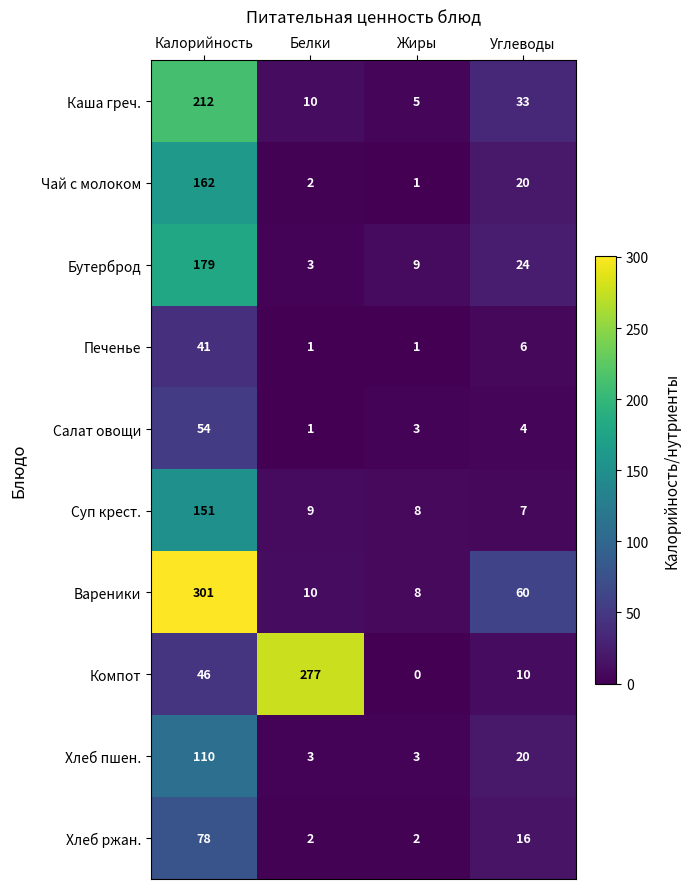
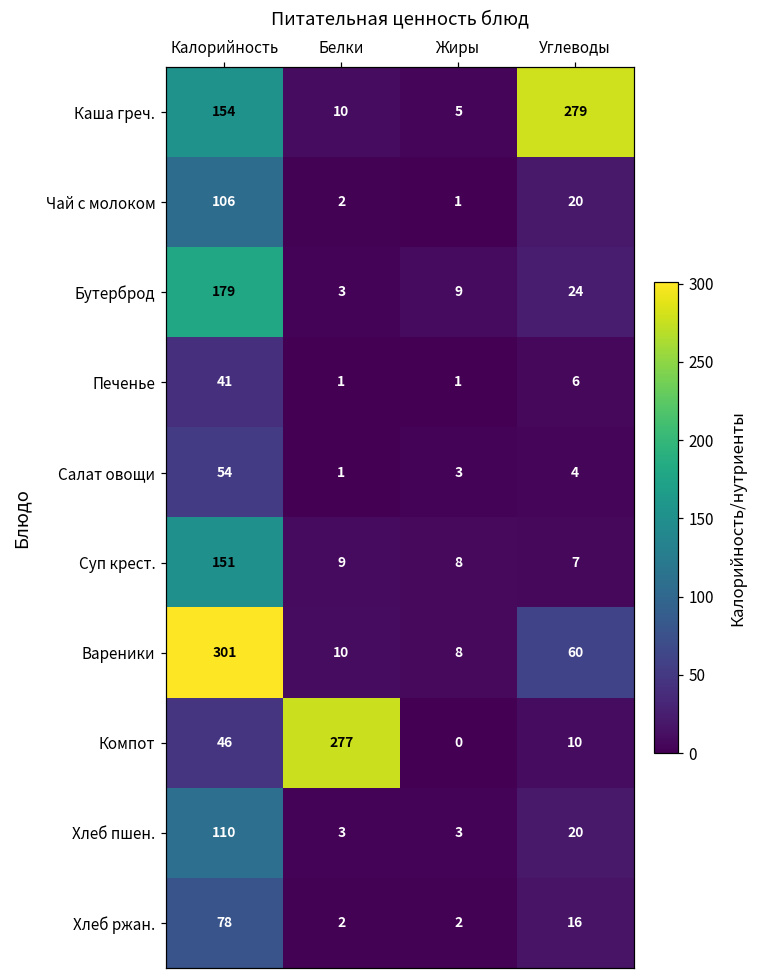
  {
    "Каша греч.": {
-     "Калорийность": 212,
+     "Калорийность": 154,
      "Белки": 10,
      "Жиры": 5,
-     "Углеводы": 33
+     "Углеводы": 279
    },
    "Чай с молоком": {
-     "Калорийность": 162,
+     "Калорийность": 106,
      "Белки": 2,
      "Жиры": 1,
      "Углеводы": 20
    },
    "Бутерброд": {
      "Калорийность": 179,
      "Белки": 3,
      "Жиры": 9,
      "Углеводы": 24
    },
    "Печенье": {
      "Калорийность": 41,
      "Белки": 1,
      "Жиры": 1,
      "Углеводы": 6
    },
    "Салат овощи": {
      "Калорийность": 54,
      "Белки": 1,
      "Жиры": 3,
      "Углеводы": 4
    },
    "Суп крест.": {
      "Калорийность": 151,
      "Белки": 9,
      "Жиры": 8,
      "Углеводы": 7
    },
    "Вареники": {
      "Калорийность": 301,
      "Белки": 10,
      "Жиры": 8,
      "Углеводы": 60
    },
    "Компот": {
      "Калорийность": 46,
      "Белки": 277,
      "Жиры": 0,
      "Углеводы": 10
    },
    "Хлеб пшен.": {
      "Калорийность": 110,
      "Белки": 3,
      "Жиры": 3,
      "Углеводы": 20
    },
    "Хлеб ржан.": {
      "Калорийность": 78,
      "Белки": 2,
      "Жиры": 2,
      "Углеводы": 16
    }
  }
